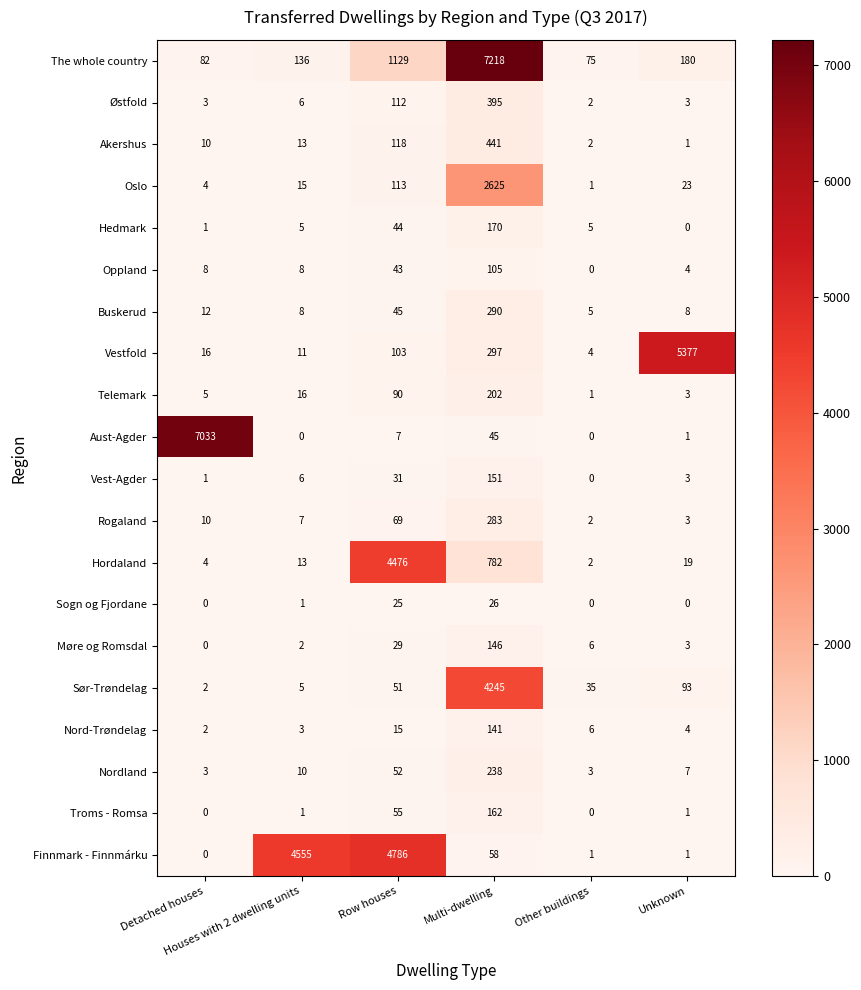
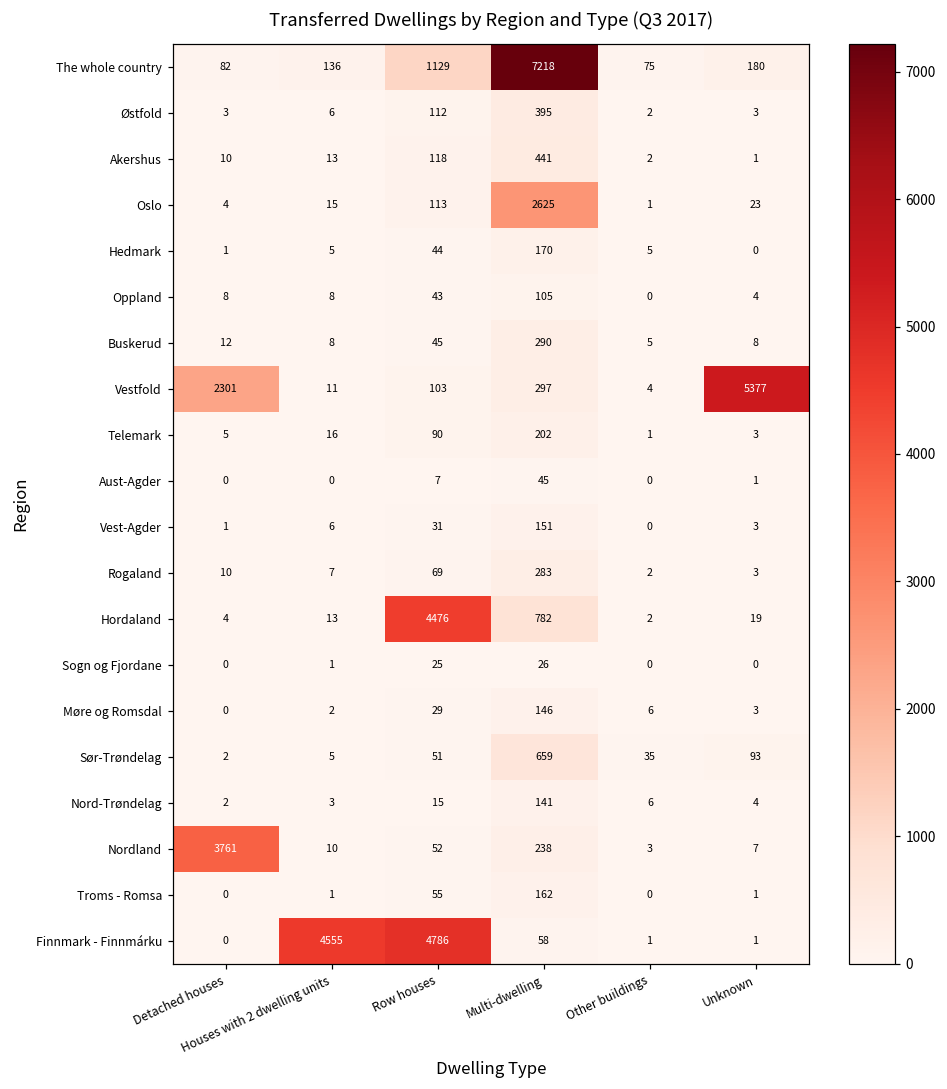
  {
    "The whole country": {
      "Detached houses": 82,
      "Houses with 2 dwelling units": 136,
      "Row houses": 1129,
      "Multi-dwelling": 7218,
      "Other buildings": 75,
      "Unknown": 180
    },
    "Østfold": {
      "Detached houses": 3,
      "Houses with 2 dwelling units": 6,
      "Row houses": 112,
      "Multi-dwelling": 395,
      "Other buildings": 2,
      "Unknown": 3
    },
    "Akershus": {
      "Detached houses": 10,
      "Houses with 2 dwelling units": 13,
      "Row houses": 118,
      "Multi-dwelling": 441,
      "Other buildings": 2,
      "Unknown": 1
    },
    "Oslo": {
      "Detached houses": 4,
      "Houses with 2 dwelling units": 15,
      "Row houses": 113,
      "Multi-dwelling": 2625,
      "Other buildings": 1,
      "Unknown": 23
    },
    "Hedmark": {
      "Detached houses": 1,
      "Houses with 2 dwelling units": 5,
      "Row houses": 44,
      "Multi-dwelling": 170,
      "Other buildings": 5,
      "Unknown": 0
    },
    "Oppland": {
      "Detached houses": 8,
      "Houses with 2 dwelling units": 8,
      "Row houses": 43,
      "Multi-dwelling": 105,
      "Other buildings": 0,
      "Unknown": 4
    },
    "Buskerud": {
      "Detached houses": 12,
      "Houses with 2 dwelling units": 8,
      "Row houses": 45,
      "Multi-dwelling": 290,
      "Other buildings": 5,
      "Unknown": 8
    },
    "Vestfold": {
-     "Detached houses": 16,
+     "Detached houses": 2301,
      "Houses with 2 dwelling units": 11,
      "Row houses": 103,
      "Multi-dwelling": 297,
      "Other buildings": 4,
      "Unknown": 5377
    },
    "Telemark": {
      "Detached houses": 5,
      "Houses with 2 dwelling units": 16,
      "Row houses": 90,
      "Multi-dwelling": 202,
      "Other buildings": 1,
      "Unknown": 3
    },
    "Aust-Agder": {
-     "Detached houses": 7033,
+     "Detached houses": 0,
      "Houses with 2 dwelling units": 0,
      "Row houses": 7,
      "Multi-dwelling": 45,
      "Other buildings": 0,
      "Unknown": 1
    },
    "Vest-Agder": {
      "Detached houses": 1,
      "Houses with 2 dwelling units": 6,
      "Row houses": 31,
      "Multi-dwelling": 151,
      "Other buildings": 0,
      "Unknown": 3
    },
    "Rogaland": {
      "Detached houses": 10,
      "Houses with 2 dwelling units": 7,
      "Row houses": 69,
      "Multi-dwelling": 283,
      "Other buildings": 2,
      "Unknown": 3
    },
    "Hordaland": {
      "Detached houses": 4,
      "Houses with 2 dwelling units": 13,
      "Row houses": 4476,
      "Multi-dwelling": 782,
      "Other buildings": 2,
      "Unknown": 19
    },
    "Sogn og Fjordane": {
      "Detached houses": 0,
      "Houses with 2 dwelling units": 1,
      "Row houses": 25,
      "Multi-dwelling": 26,
      "Other buildings": 0,
      "Unknown": 0
    },
    "Møre og Romsdal": {
      "Detached houses": 0,
      "Houses with 2 dwelling units": 2,
      "Row houses": 29,
      "Multi-dwelling": 146,
      "Other buildings": 6,
      "Unknown": 3
    },
    "Sør-Trøndelag": {
      "Detached houses": 2,
      "Houses with 2 dwelling units": 5,
      "Row houses": 51,
-     "Multi-dwelling": 4245,
+     "Multi-dwelling": 659,
      "Other buildings": 35,
      "Unknown": 93
    },
    "Nord-Trøndelag": {
      "Detached houses": 2,
      "Houses with 2 dwelling units": 3,
      "Row houses": 15,
      "Multi-dwelling": 141,
      "Other buildings": 6,
      "Unknown": 4
    },
    "Nordland": {
-     "Detached houses": 3,
+     "Detached houses": 3761,
      "Houses with 2 dwelling units": 10,
      "Row houses": 52,
      "Multi-dwelling": 238,
      "Other buildings": 3,
      "Unknown": 7
    },
    "Troms - Romsa": {
      "Detached houses": 0,
      "Houses with 2 dwelling units": 1,
      "Row houses": 55,
      "Multi-dwelling": 162,
      "Other buildings": 0,
      "Unknown": 1
    },
    "Finnmark - Finnmárku": {
      "Detached houses": 0,
      "Houses with 2 dwelling units": 4555,
      "Row houses": 4786,
      "Multi-dwelling": 58,
      "Other buildings": 1,
      "Unknown": 1
    }
  }
